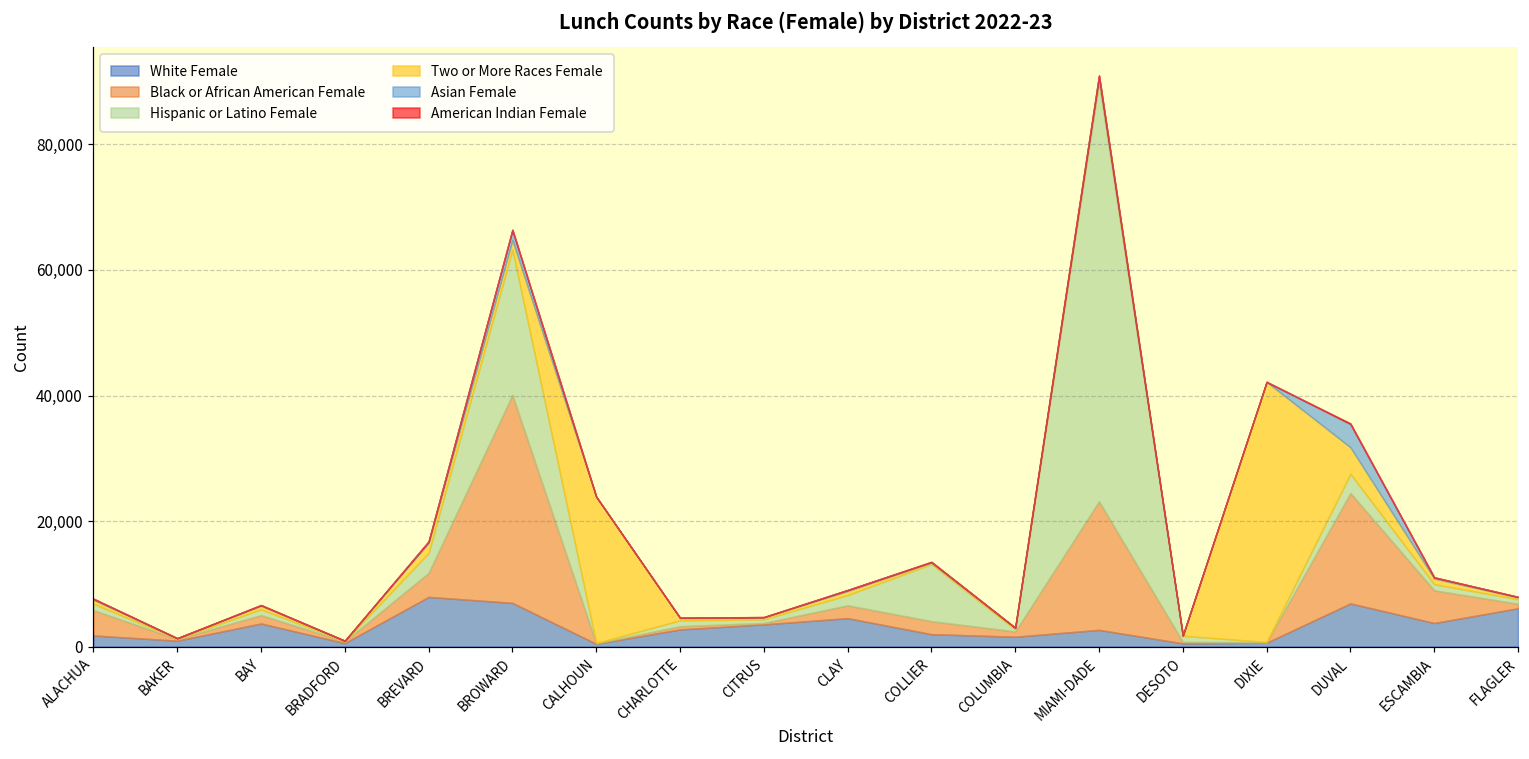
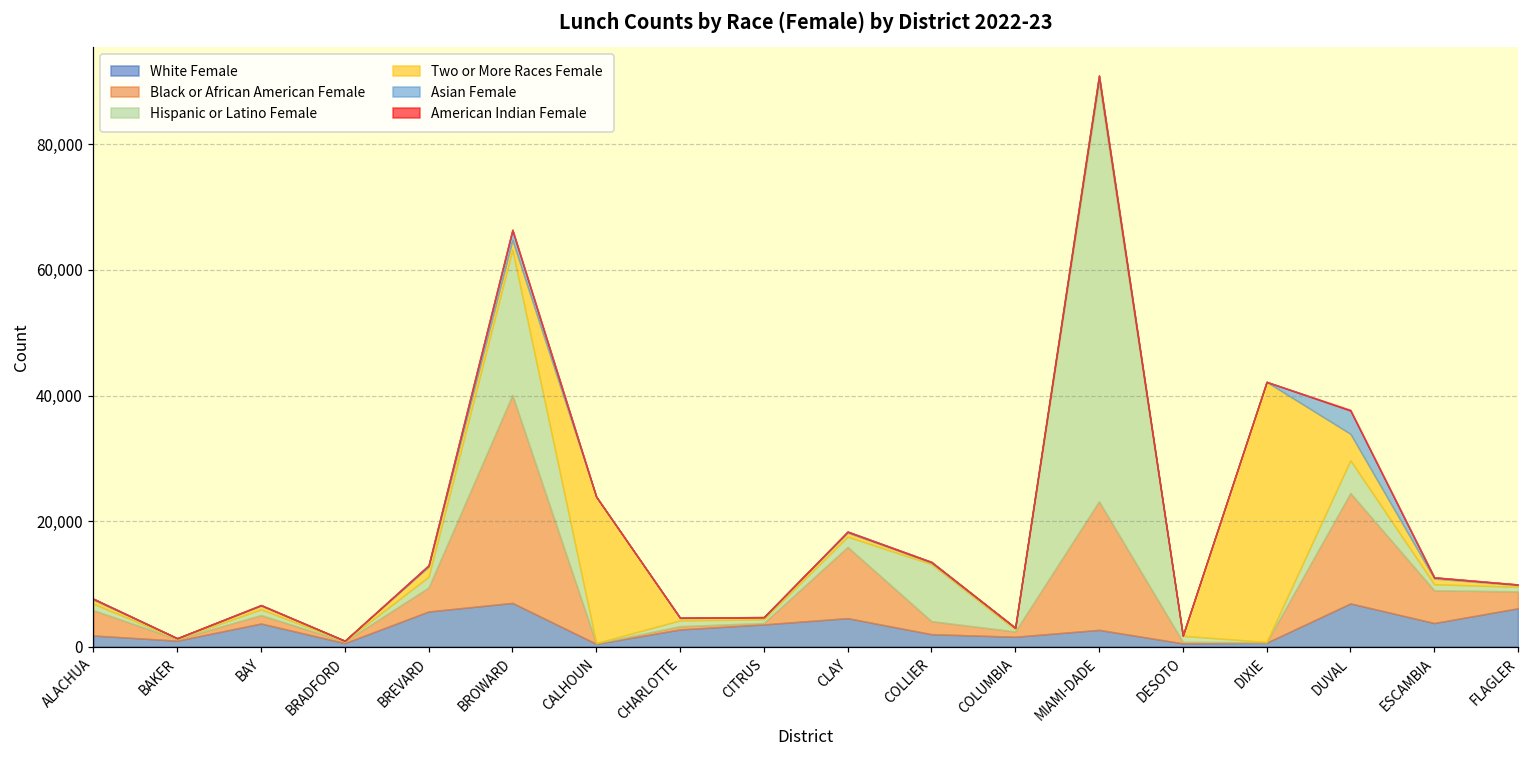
  {
    "White Female": {
      "ALACHUA": "2,000",
      "BAY": "4,000",
-     "BREVARD": "8,000",
+     "BREVARD": "6,000",
      "BROWARD": "7,000",
      "CHARLOTTE": "3,000",
      "CLAY": "5,000",
      "COLLIER": "2,000",
      "COLUMBIA": "2,000",
      "MIAMI-DADE": "3,000",
      "DUVAL": "7,000",
      "ESCAMBIA": "4,000",
      "FLAGLER": "6,000"
    },
    "Black or African American Female": {
      "ALACHUA": "4,000",
      "BAY": "1,000",
      "BREVARD": "4,000",
      "BROWARD": "33,000",
      "CHARLOTTE": "1,000",
-     "CLAY": "2,000",
+     "CLAY": "11,000",
      "COLLIER": "2,000",
      "MIAMI-DADE": "20,000",
      "DUVAL": "18,000",
      "ESCAMBIA": "5,000",
-     "FLAGLER": "1,000"
+     "FLAGLER": "3,000"
    },
    "Hispanic or Latino Female": {
      "ALACHUA": "1,000",
      "BAY": "1,000",
-     "BREVARD": "3,000",
+     "BREVARD": "2,000",
      "BROWARD": "23,000",
      "CLAY": "2,000",
-     "DUVAL": "3,000",
+     "DUVAL": "5,000",
      "ESCAMBIA": "1,000"
    },
    "Two or More Races Female": {
      "BROWARD": "2,000",
      "DUVAL": "4,000"
    },
    "American Indian Female": {
      "BROWARD": "2,000",
      "MIAMI-DADE": "1,000",
      "DUVAL": "4,000"
    }
  }
